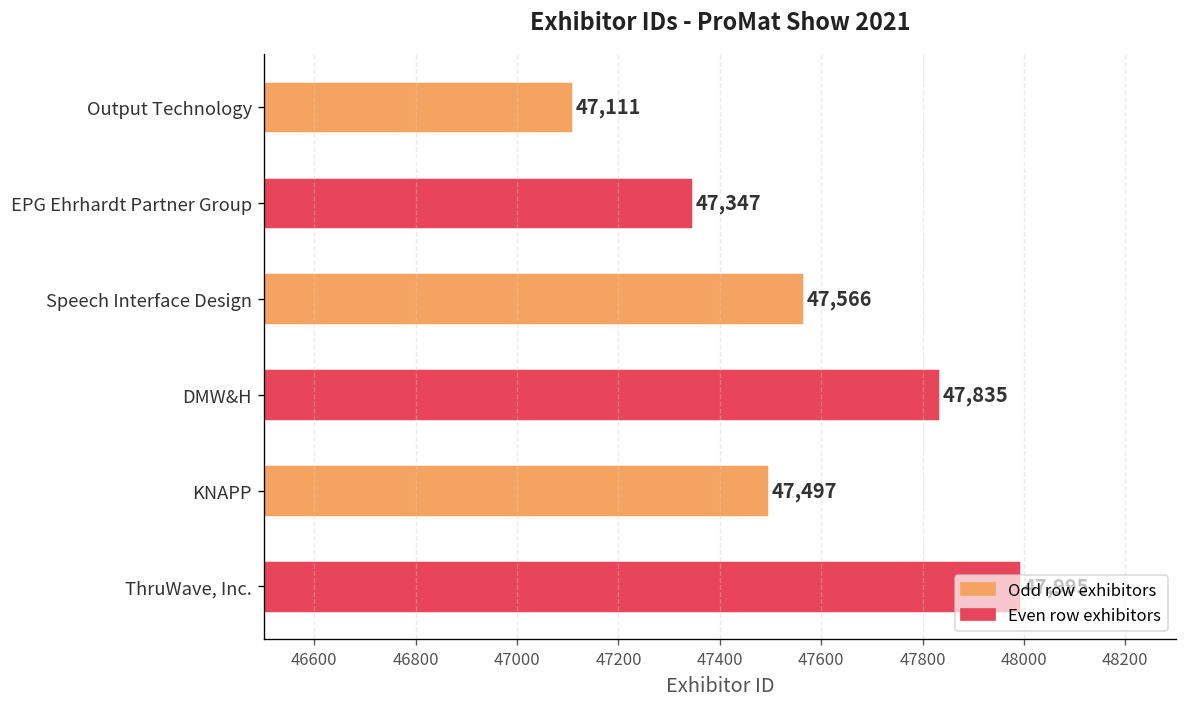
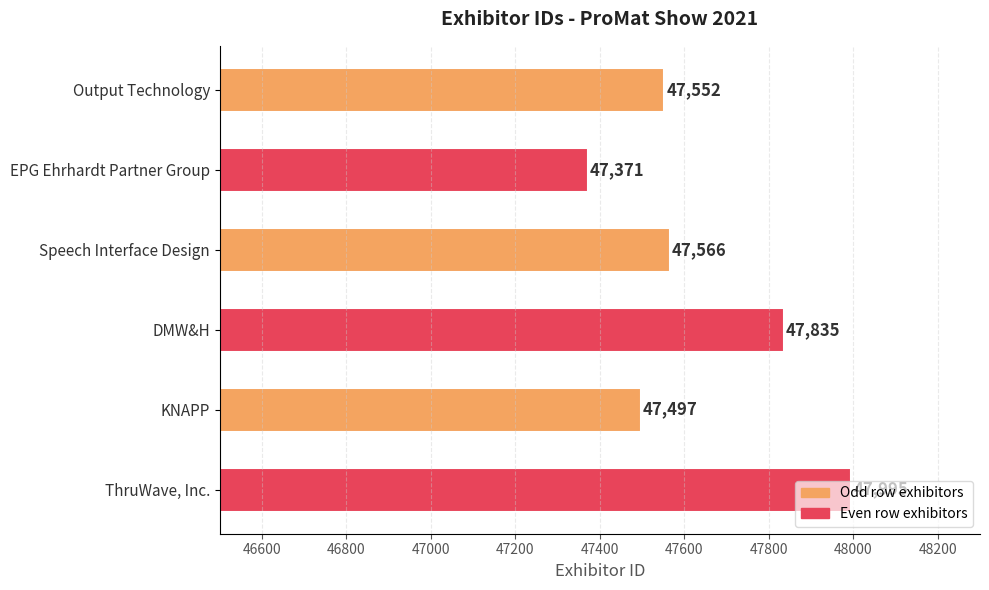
  {
-   "Output Technology": "47,111",
-   "EPG Ehrhardt Partner Group": "47,347",
+   "Output Technology": "47,552",
+   "EPG Ehrhardt Partner Group": "47,371",
    "Speech Interface Design": "47,566",
    "DMW&H": "47,835",
    "KNAPP": "47,497"
  }
